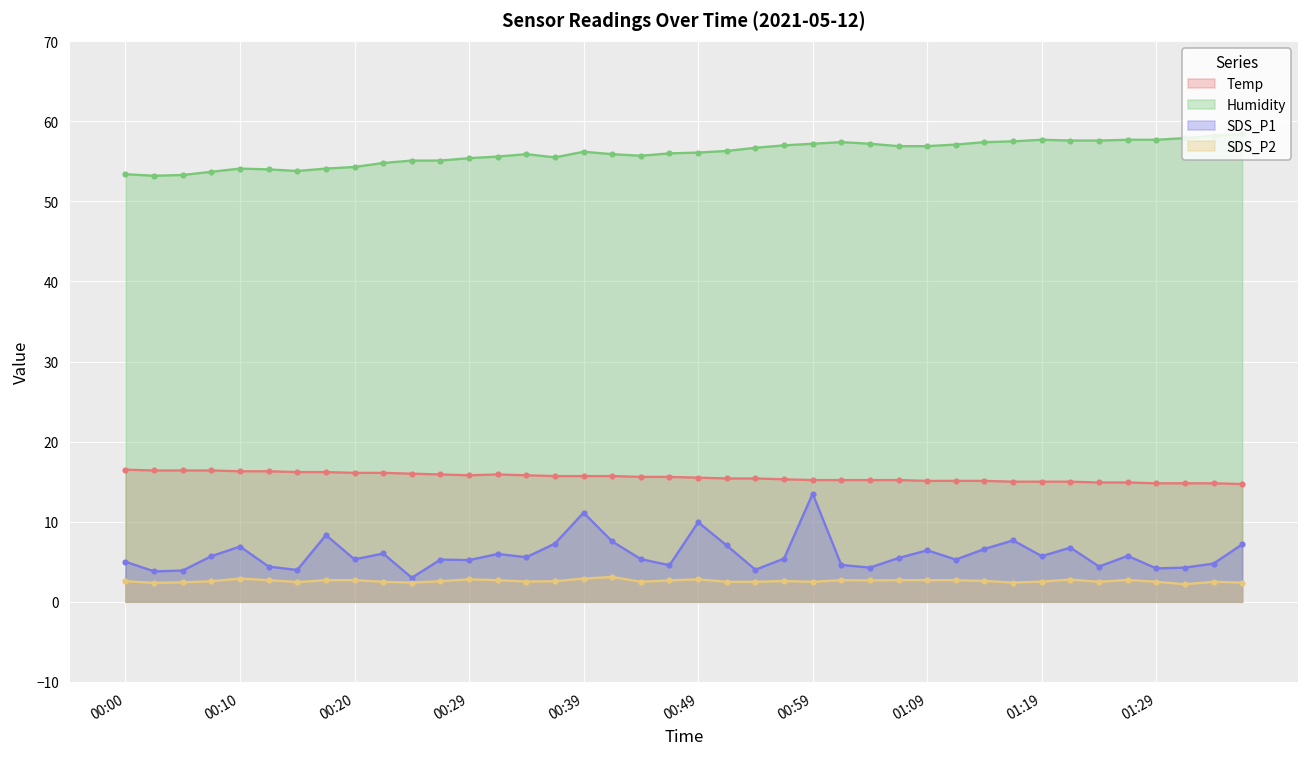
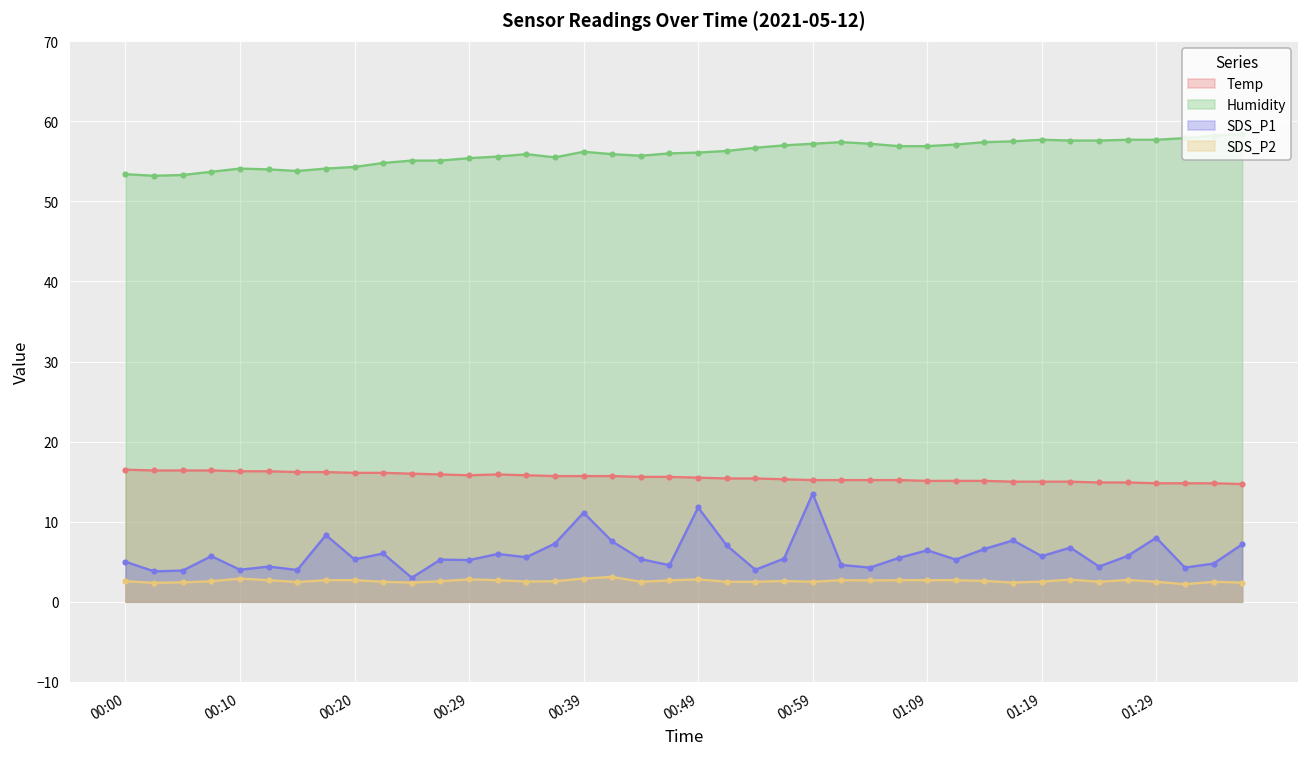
  {
    "SDS_P1": {
      "00:00": 5,
-     "00:10": 7,
+     "00:10": 4,
      "00:20": 5,
      "00:29": 5,
      "00:39": 11,
-     "00:49": 10,
+     "00:49": 12,
      "00:59": 14,
      "01:09": 6,
      "01:19": 6,
-     "01:29": 4
+     "01:29": 8
    }
  }
